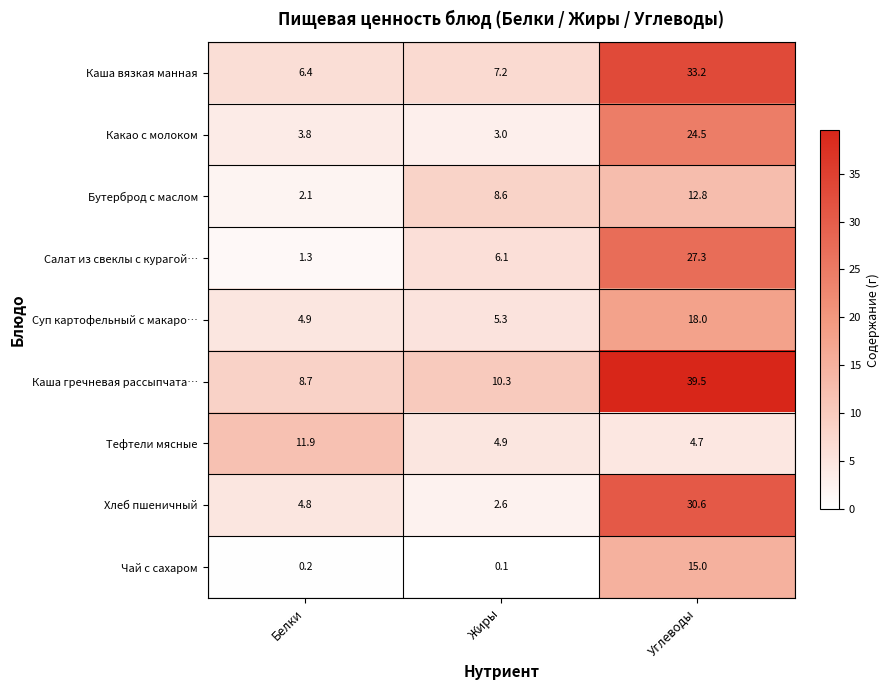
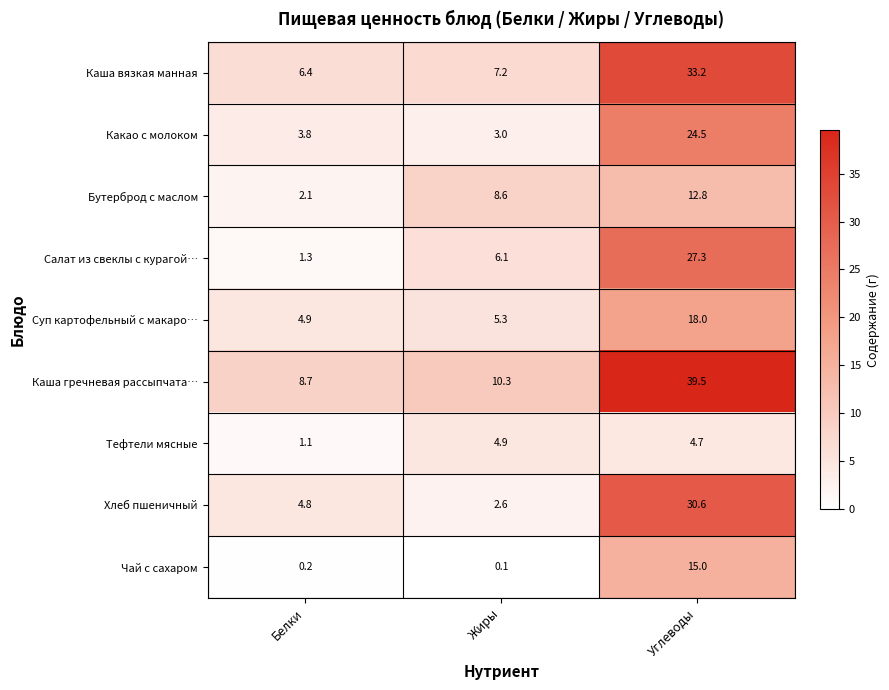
  {
    "Каша вязкая манная": {
      "Белки": 6.4,
      "Жиры": 7.2,
      "Углеводы": 33.2
    },
    "Какао с молоком": {
      "Белки": 3.8,
      "Жиры": 3.0,
      "Углеводы": 24.5
    },
    "Бутерброд с маслом": {
      "Белки": 2.1,
      "Жиры": 8.6,
      "Углеводы": 12.8
    },
    "Салат из свеклы с курагой…": {
      "Белки": 1.3,
      "Жиры": 6.1,
      "Углеводы": 27.3
    },
    "Суп картофельный с макаро…": {
      "Белки": 4.9,
      "Жиры": 5.3,
      "Углеводы": 18.0
    },
    "Каша гречневая рассыпчата…": {
      "Белки": 8.7,
      "Жиры": 10.3,
      "Углеводы": 39.5
    },
    "Тефтели мясные": {
-     "Белки": 11.9,
+     "Белки": 1.1,
      "Жиры": 4.9,
      "Углеводы": 4.7
    },
    "Хлеб пшеничный": {
      "Белки": 4.8,
      "Жиры": 2.6,
      "Углеводы": 30.6
    },
    "Чай с сахаром": {
      "Белки": 0.2,
      "Жиры": 0.1,
      "Углеводы": 15.0
    }
  }
